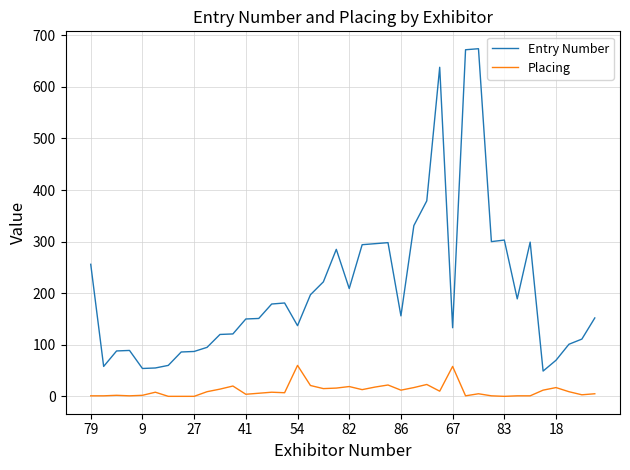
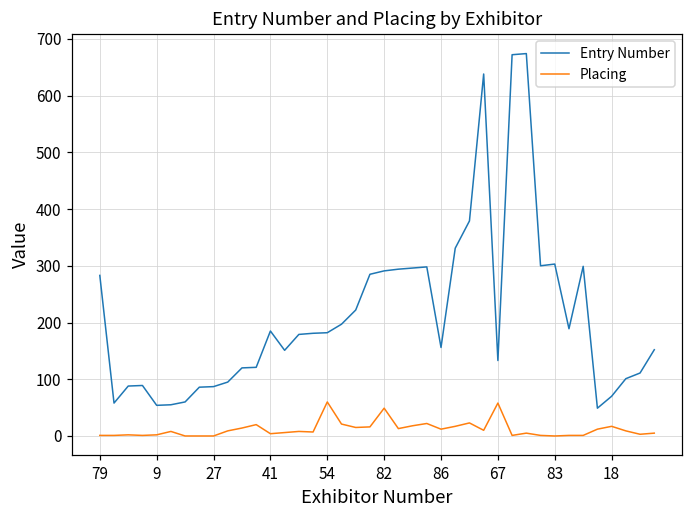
  {
    "Entry Number": {
-     "79": 260,
-     "41": 150,
-     "54": 140,
-     "82": 210,
+     "79": 280,
+     "41": 190,
+     "54": 180,
+     "82": 290,
      "86": 160,
      "67": 130,
      "83": 300
    },
    "Placing": {
      "79": 0,
      "41": 0,
      "54": 60,
-     "82": 20,
+     "82": 50,
      "86": 10,
      "67": 60,
      "83": 0
    }
  }
